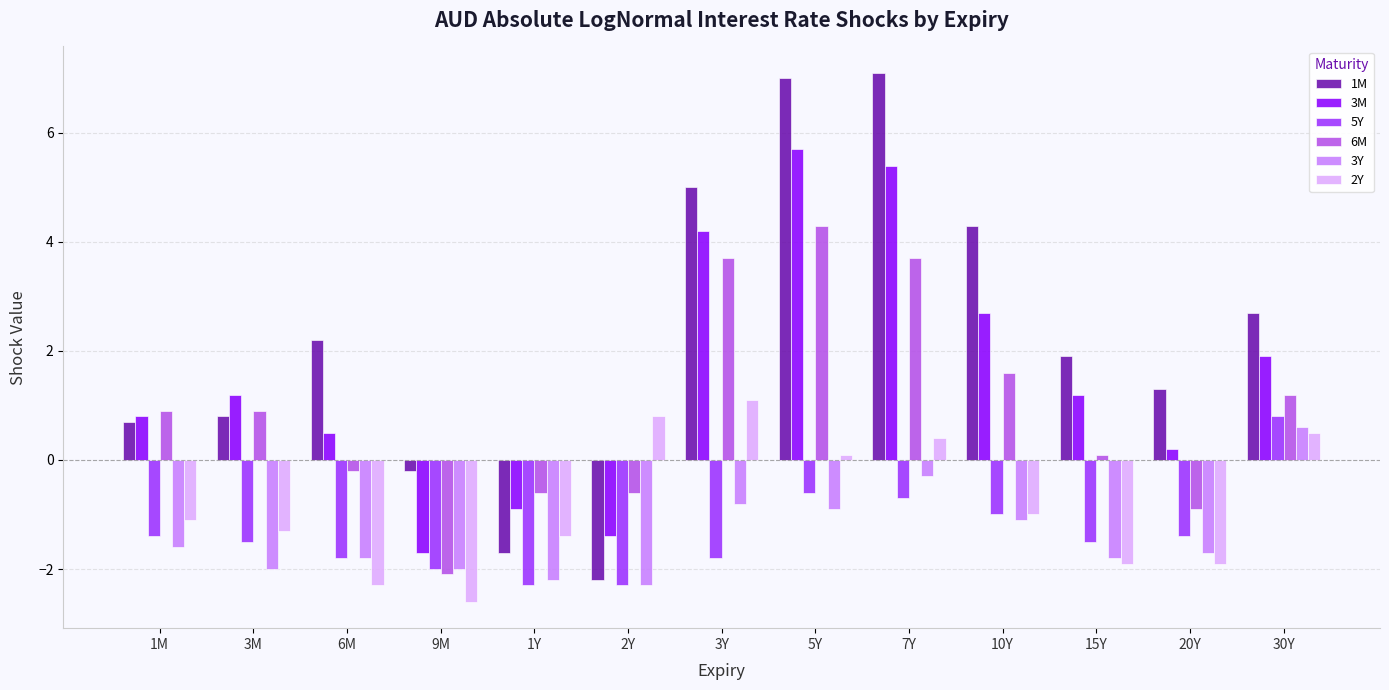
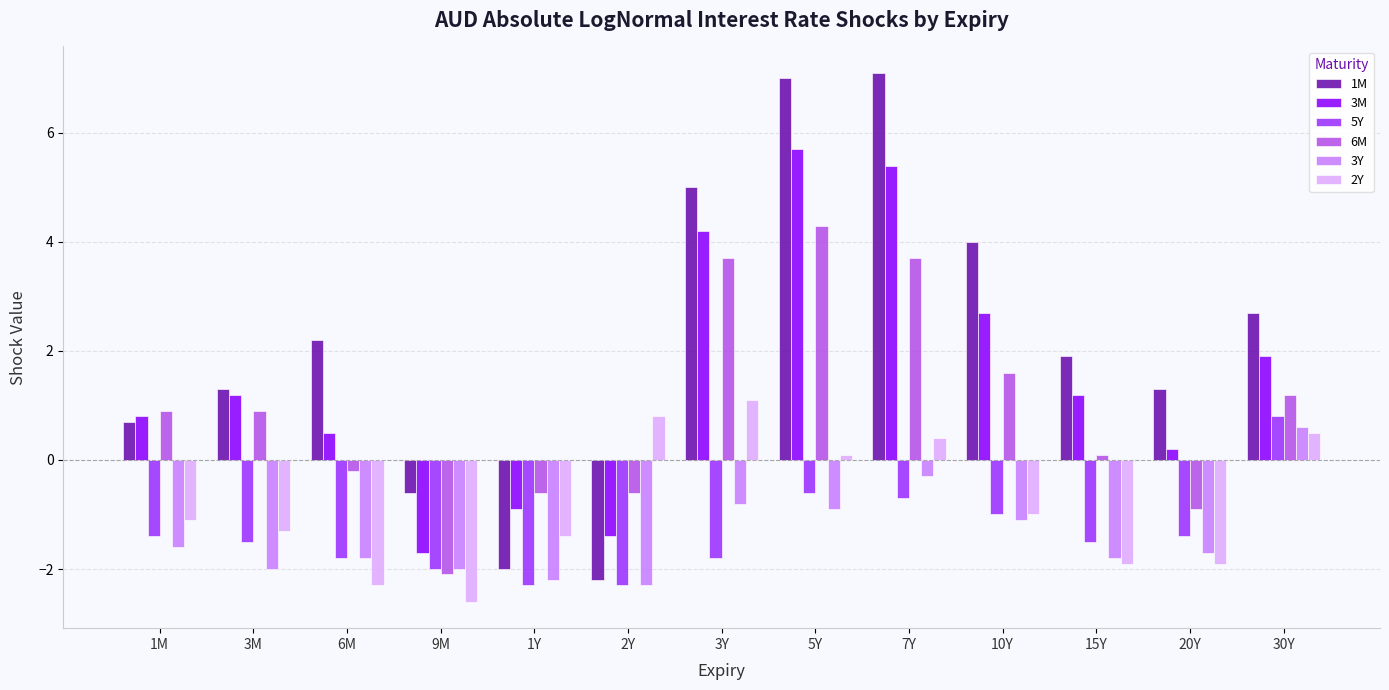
  {
    "1M": {
      "1M": 0.7,
-     "3M": 0.8,
+     "3M": 1.3,
      "6M": 2.2,
-     "9M": -0.2,
-     "1Y": -1.7,
+     "9M": -0.6,
+     "1Y": -2.0,
      "2Y": -2.2,
      "3Y": 5.0,
      "5Y": 7.0,
      "7Y": 7.1,
-     "10Y": 4.3,
+     "10Y": 4.0,
      "15Y": 1.9,
      "20Y": 1.3,
      "30Y": 2.7
    }
  }
